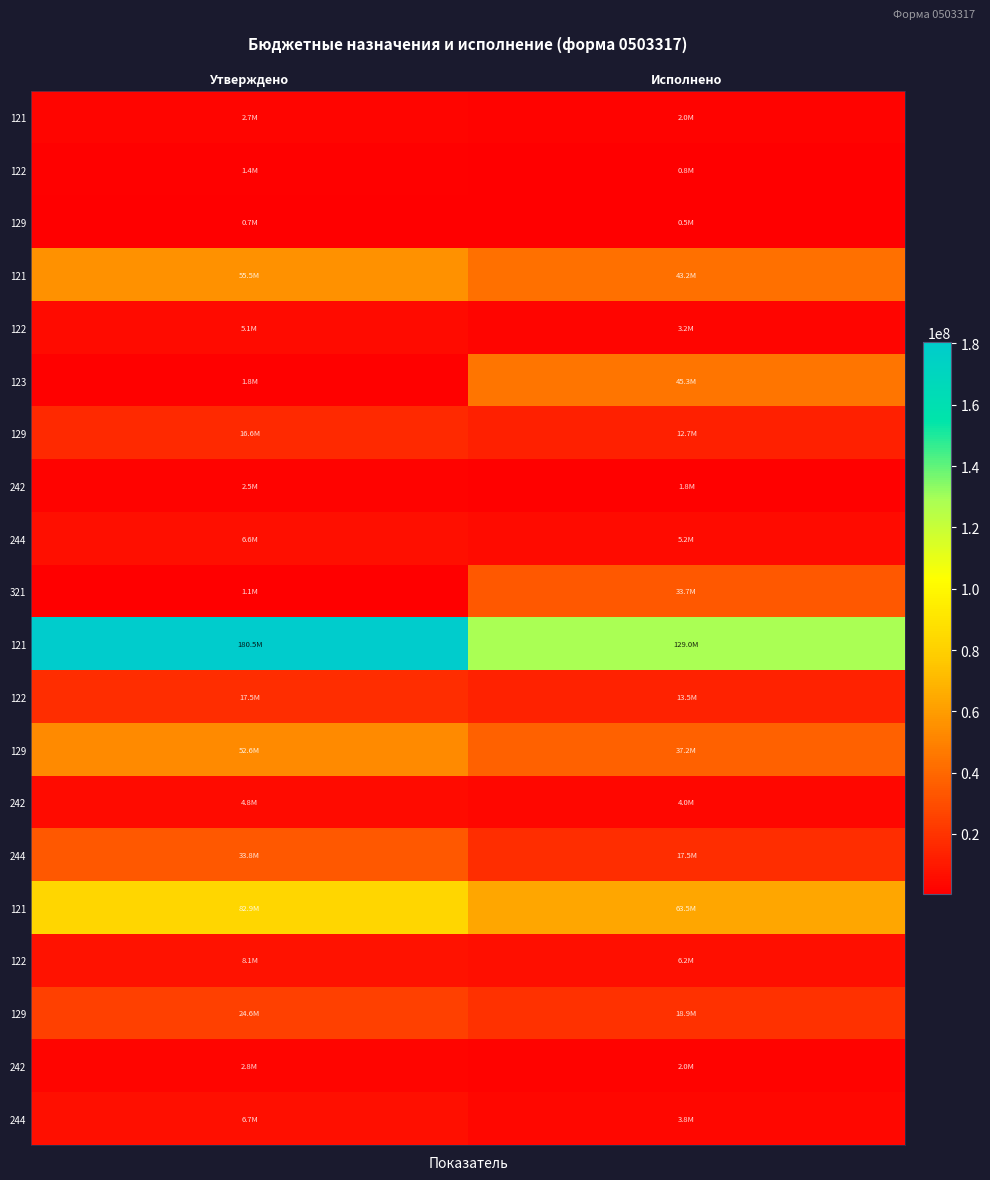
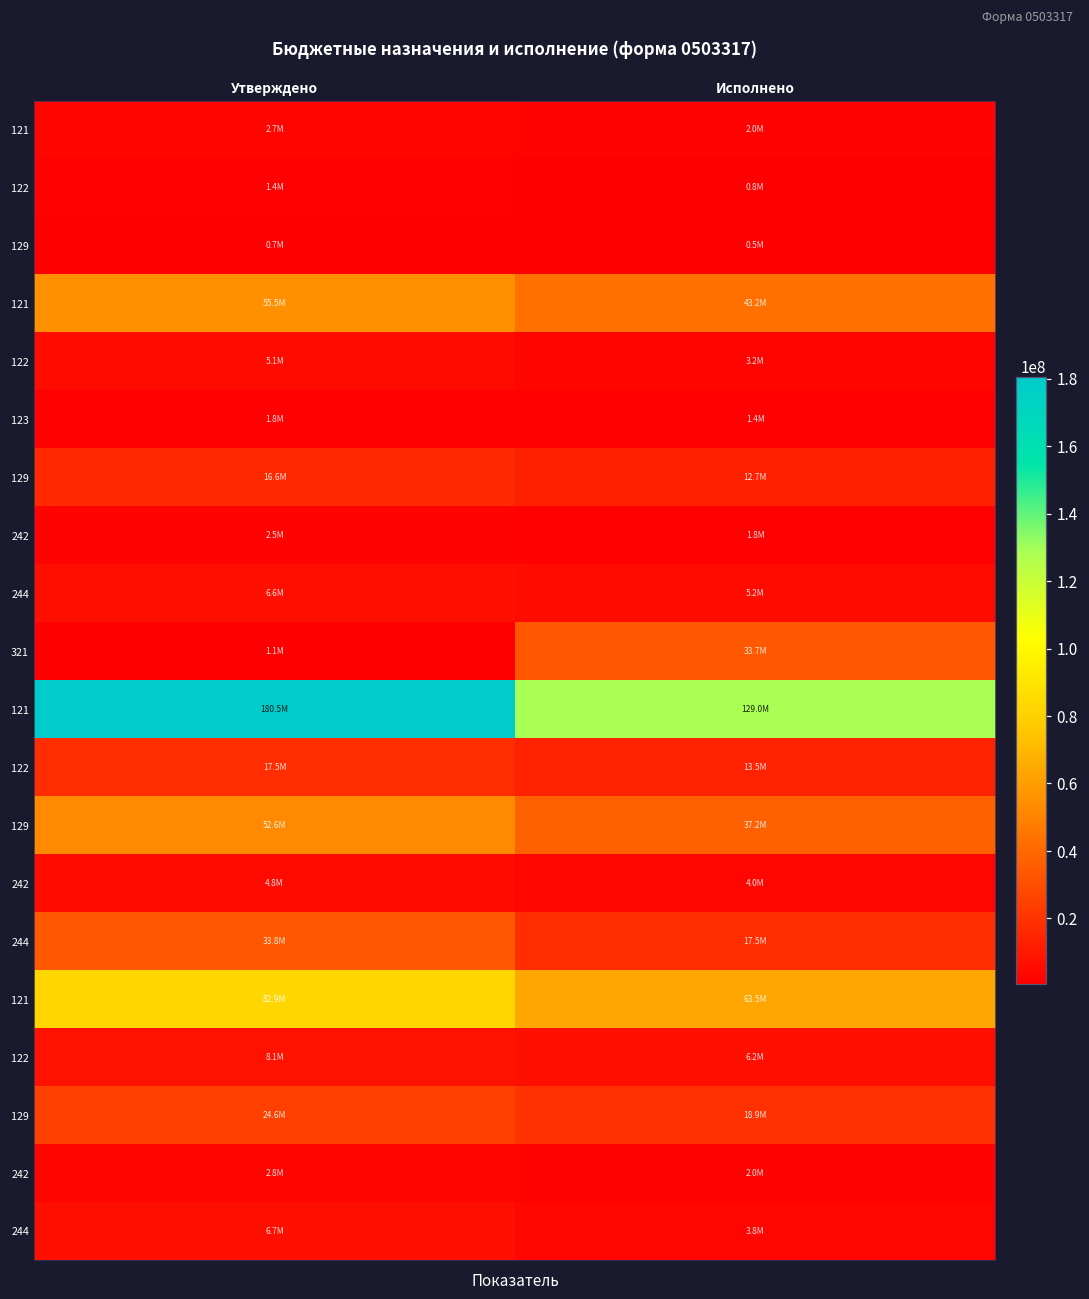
  {
    "123": {
      "Утверждено": "1.8M",
-     "Исполнено": "45.3M"
+     "Исполнено": "1.4M"
    },
    "321": {
      "Утверждено": "1.1M",
      "Исполнено": "33.7M"
    }
  }
